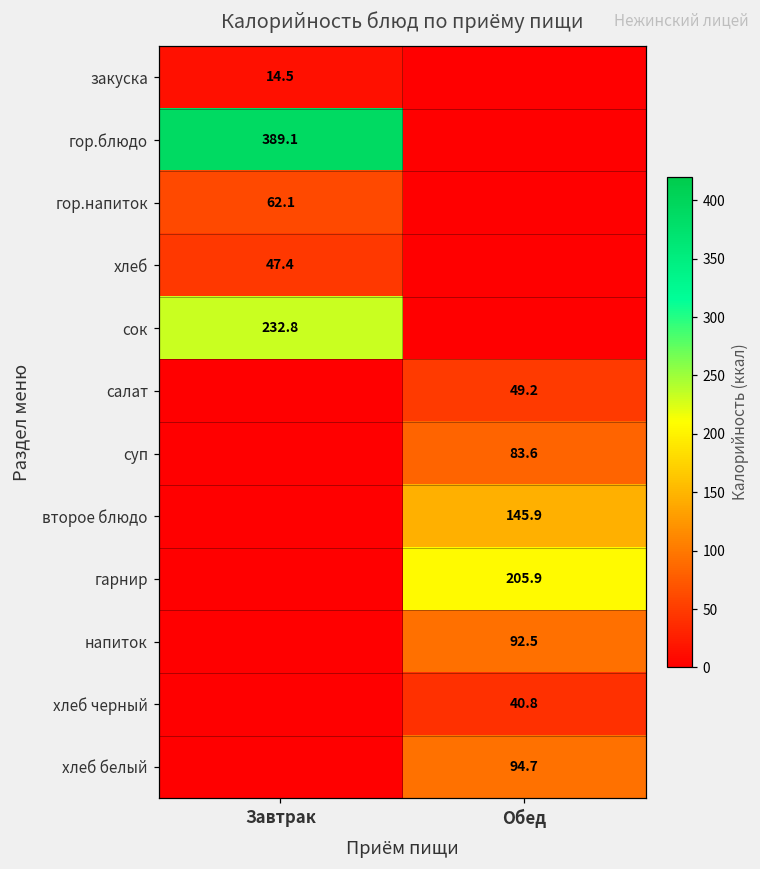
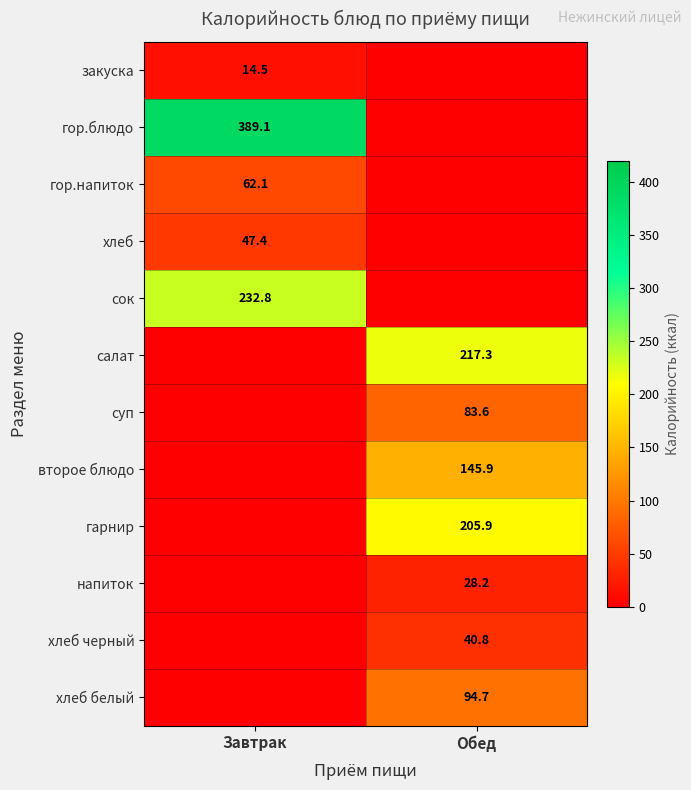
  {
    "закуска": {
      "Завтрак": 14.5
    },
    "гор.блюдо": {
      "Завтрак": 389.1
    },
    "гор.напиток": {
      "Завтрак": 62.1
    },
    "хлеб": {
      "Завтрак": 47.4
    },
    "сок": {
      "Завтрак": 232.8
    },
    "салат": {
-     "Обед": 49.2
+     "Обед": 217.3
    },
    "суп": {
      "Обед": 83.6
    },
    "второе блюдо": {
      "Обед": 145.9
    },
    "гарнир": {
      "Обед": 205.9
    },
    "напиток": {
-     "Обед": 92.5
+     "Обед": 28.2
    },
    "хлеб черный": {
      "Обед": 40.8
    },
    "хлеб белый": {
      "Обед": 94.7
    }
  }
